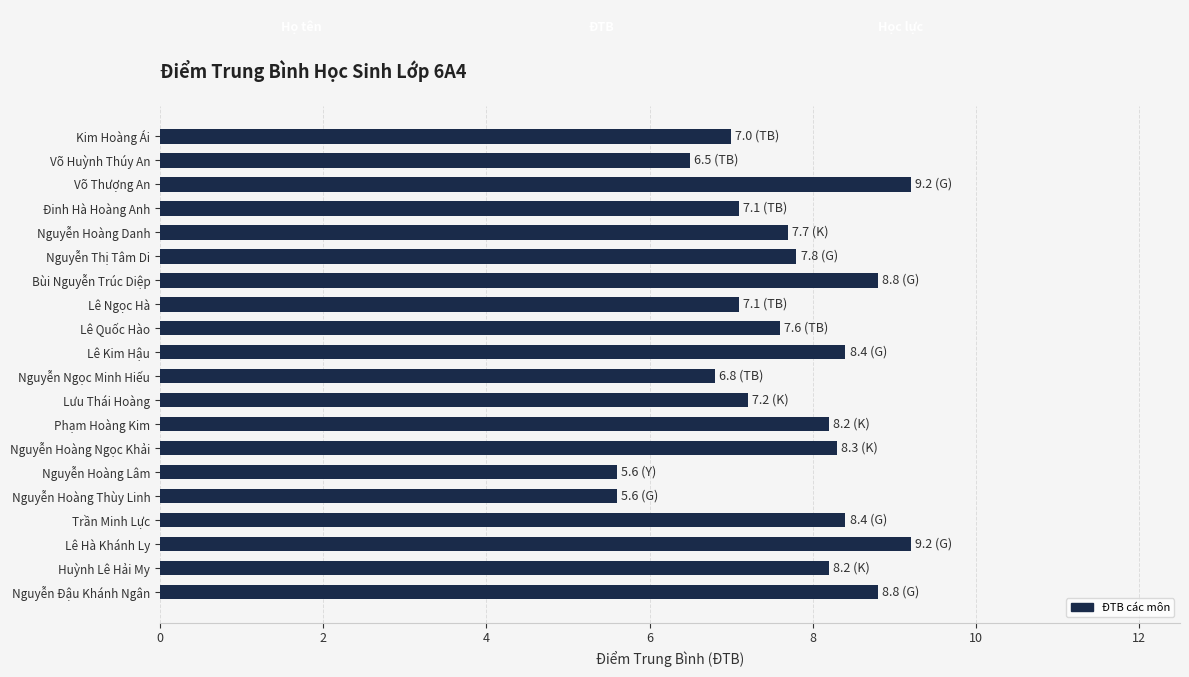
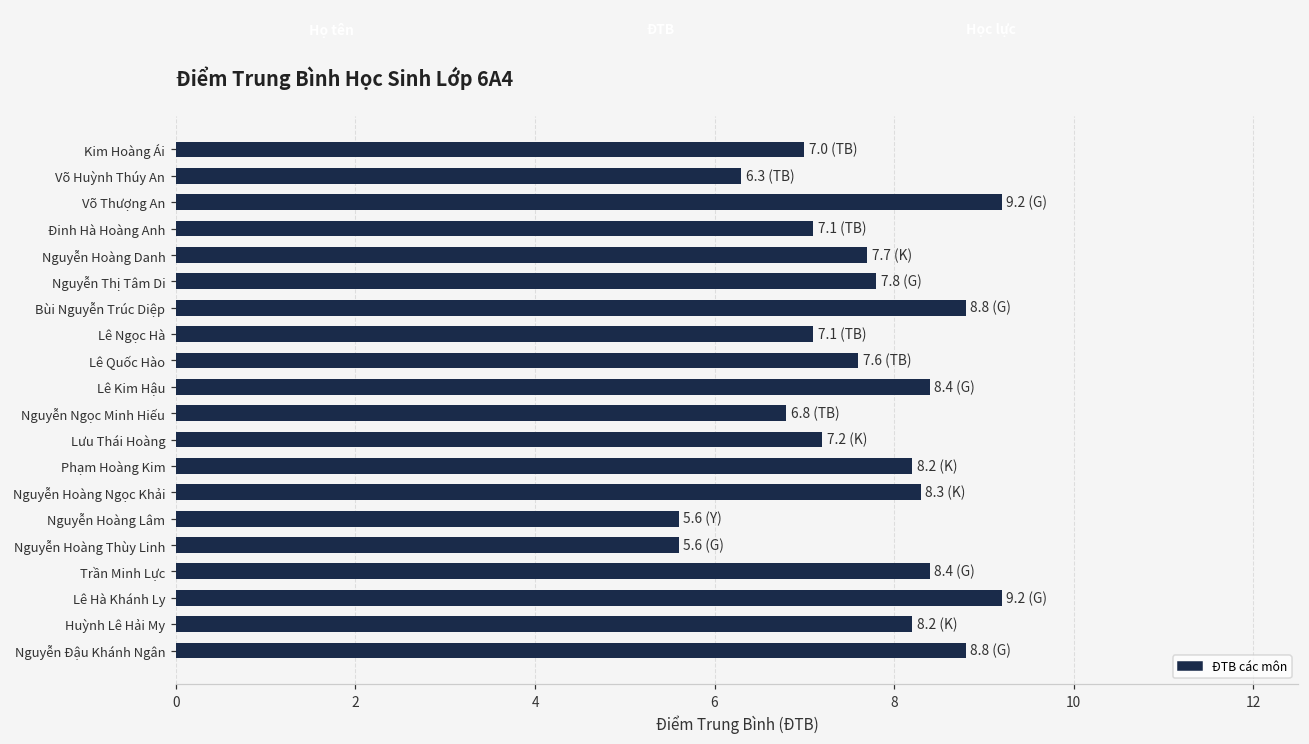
  {
    "Kim Hoàng Ái": 7.0,
-   "Võ Huỳnh Thúy An": 6.5,
+   "Võ Huỳnh Thúy An": 6.3,
    "Võ Thượng An": 9.2,
    "Đinh Hà Hoàng Anh": 7.1,
    "Nguyễn Hoàng Danh": 7.7,
    "Nguyễn Thị Tâm Di": 7.8,
    "Bùi Nguyễn Trúc Diệp": 8.8,
    "Lê Ngọc Hà": 7.1,
    "Lê Quốc Hào": 7.6,
    "Lê Kim Hậu": 8.4,
    "Nguyễn Ngọc Minh Hiếu": 6.8,
    "Lưu Thái Hoàng": 7.2,
    "Phạm Hoàng Kim": 8.2,
    "Nguyễn Hoàng Ngọc Khải": 8.3,
    "Nguyễn Hoàng Lâm": 5.6,
    "Nguyễn Hoàng Thùy Linh": 5.6,
    "Trần Minh Lực": 8.4,
    "Lê Hà Khánh Ly": 9.2,
    "Huỳnh Lê Hải My": 8.2,
    "Nguyễn Đậu Khánh Ngân": 8.8
  }
